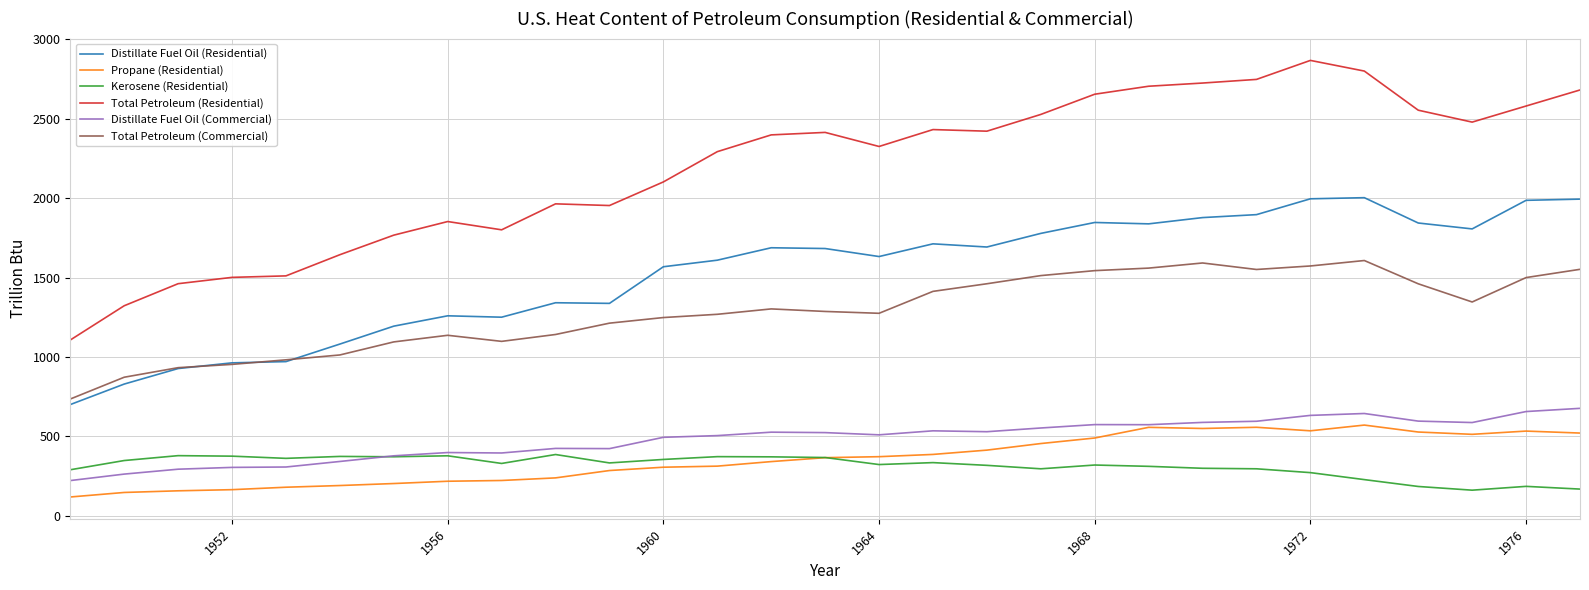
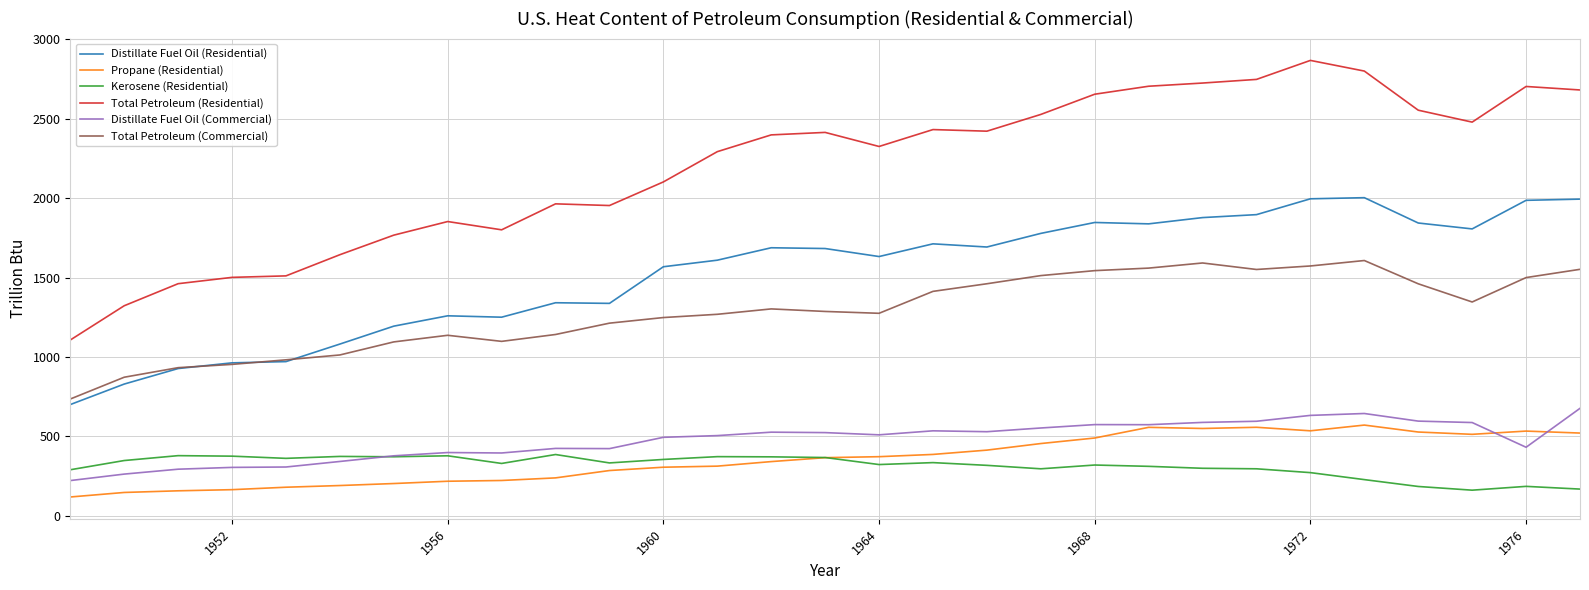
  {
    "Distillate Fuel Oil (Residential)": {
      "1956": 1260,
      "1960": 1570,
      "1964": 1630,
      "1968": 1850,
      "1972": 2000,
      "1976": 1990
    },
    "Propane (Residential)": {
      "1952": 160,
      "1956": 220,
      "1960": 310,
      "1964": 370,
      "1968": 490,
      "1972": 530,
      "1976": 530
    },
    "Kerosene (Residential)": {
      "1952": 370,
      "1956": 380,
      "1960": 350,
      "1964": 320,
      "1968": 320,
      "1972": 270,
      "1976": 180
    },
    "Total Petroleum (Residential)": {
      "1952": 1500,
      "1956": 1850,
      "1960": 2100,
      "1964": 2330,
      "1968": 2660,
      "1972": 2870,
-     "1976": 2580
+     "1976": 2700
    },
    "Distillate Fuel Oil (Commercial)": {
      "1952": 300,
      "1956": 400,
      "1960": 490,
      "1964": 510,
      "1968": 570,
      "1972": 630,
-     "1976": 660
+     "1976": 430
    },
    "Total Petroleum (Commercial)": {
      "1956": 1140,
      "1960": 1250,
      "1964": 1270,
      "1968": 1540,
      "1972": 1570,
      "1976": 1500
    }
  }
